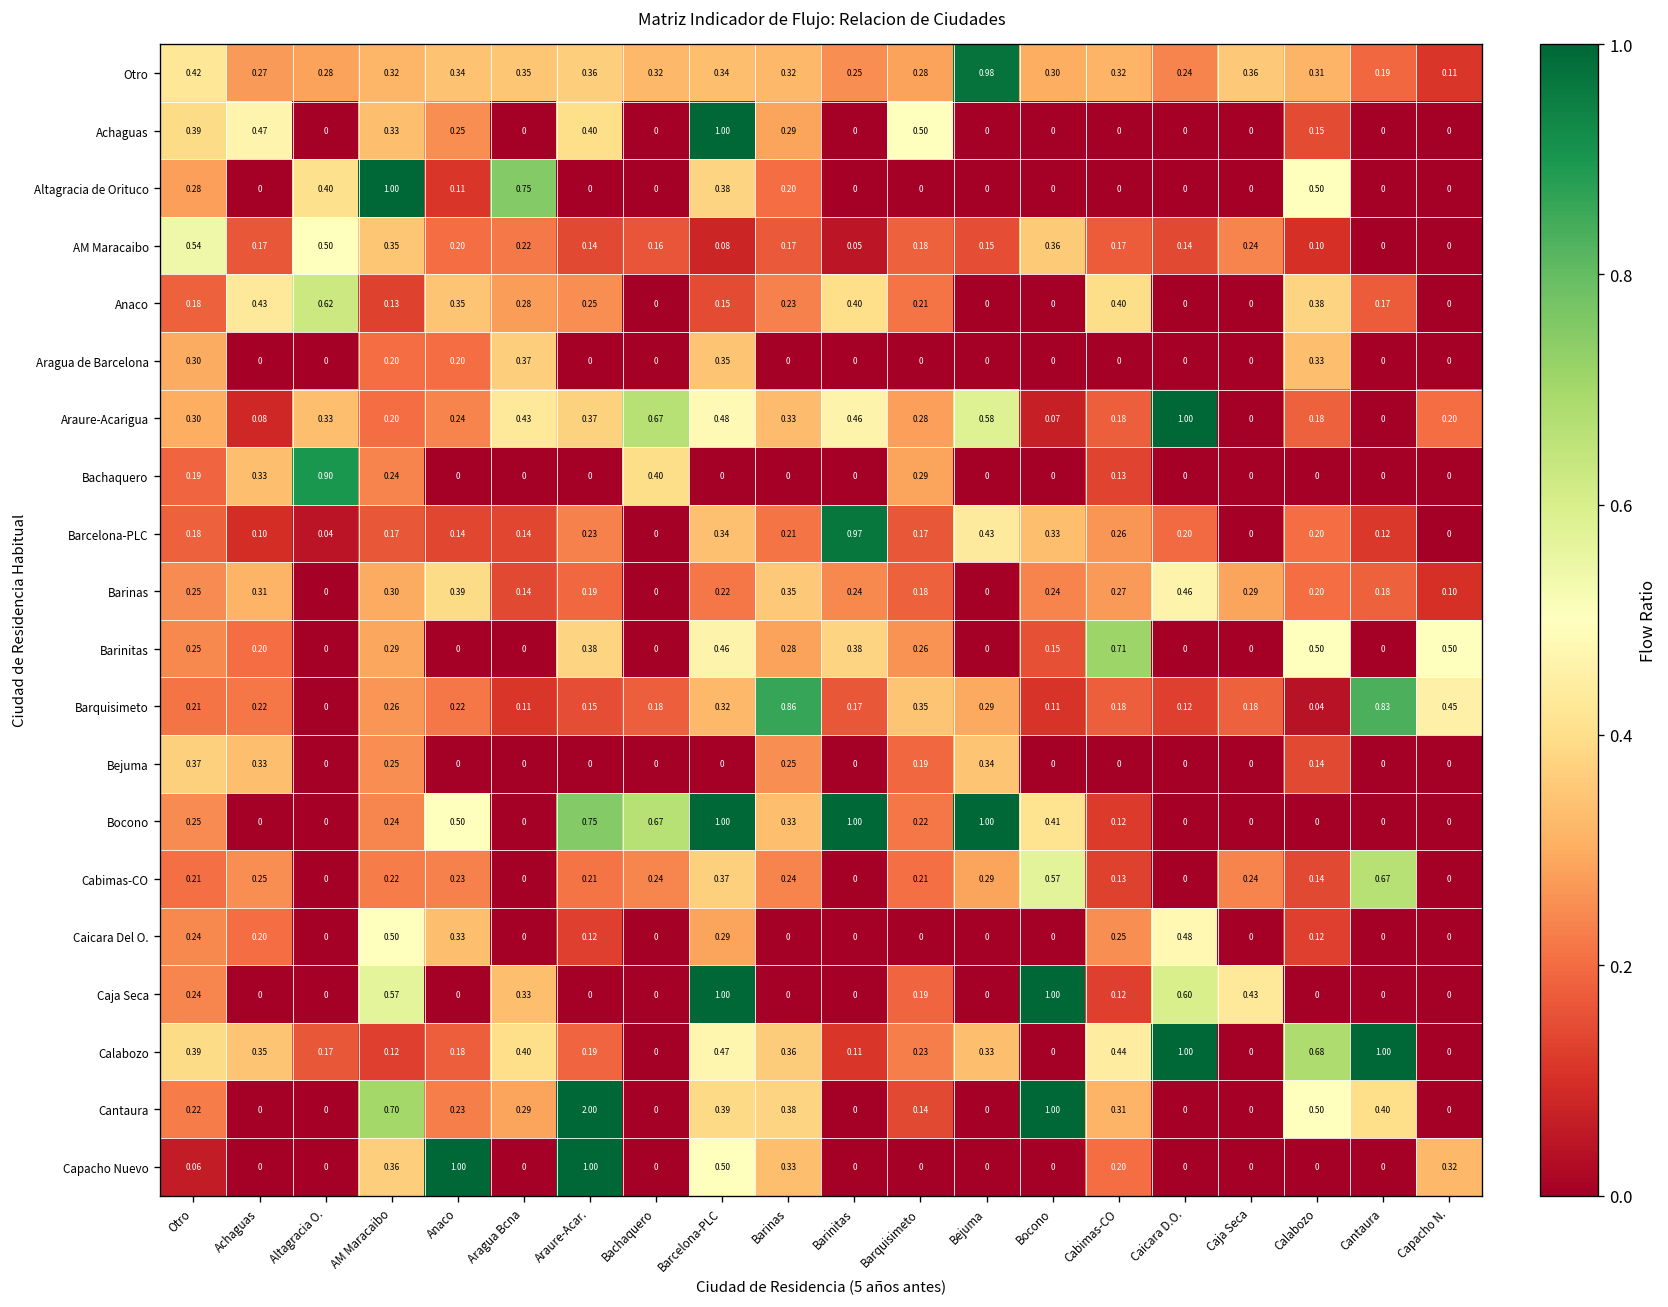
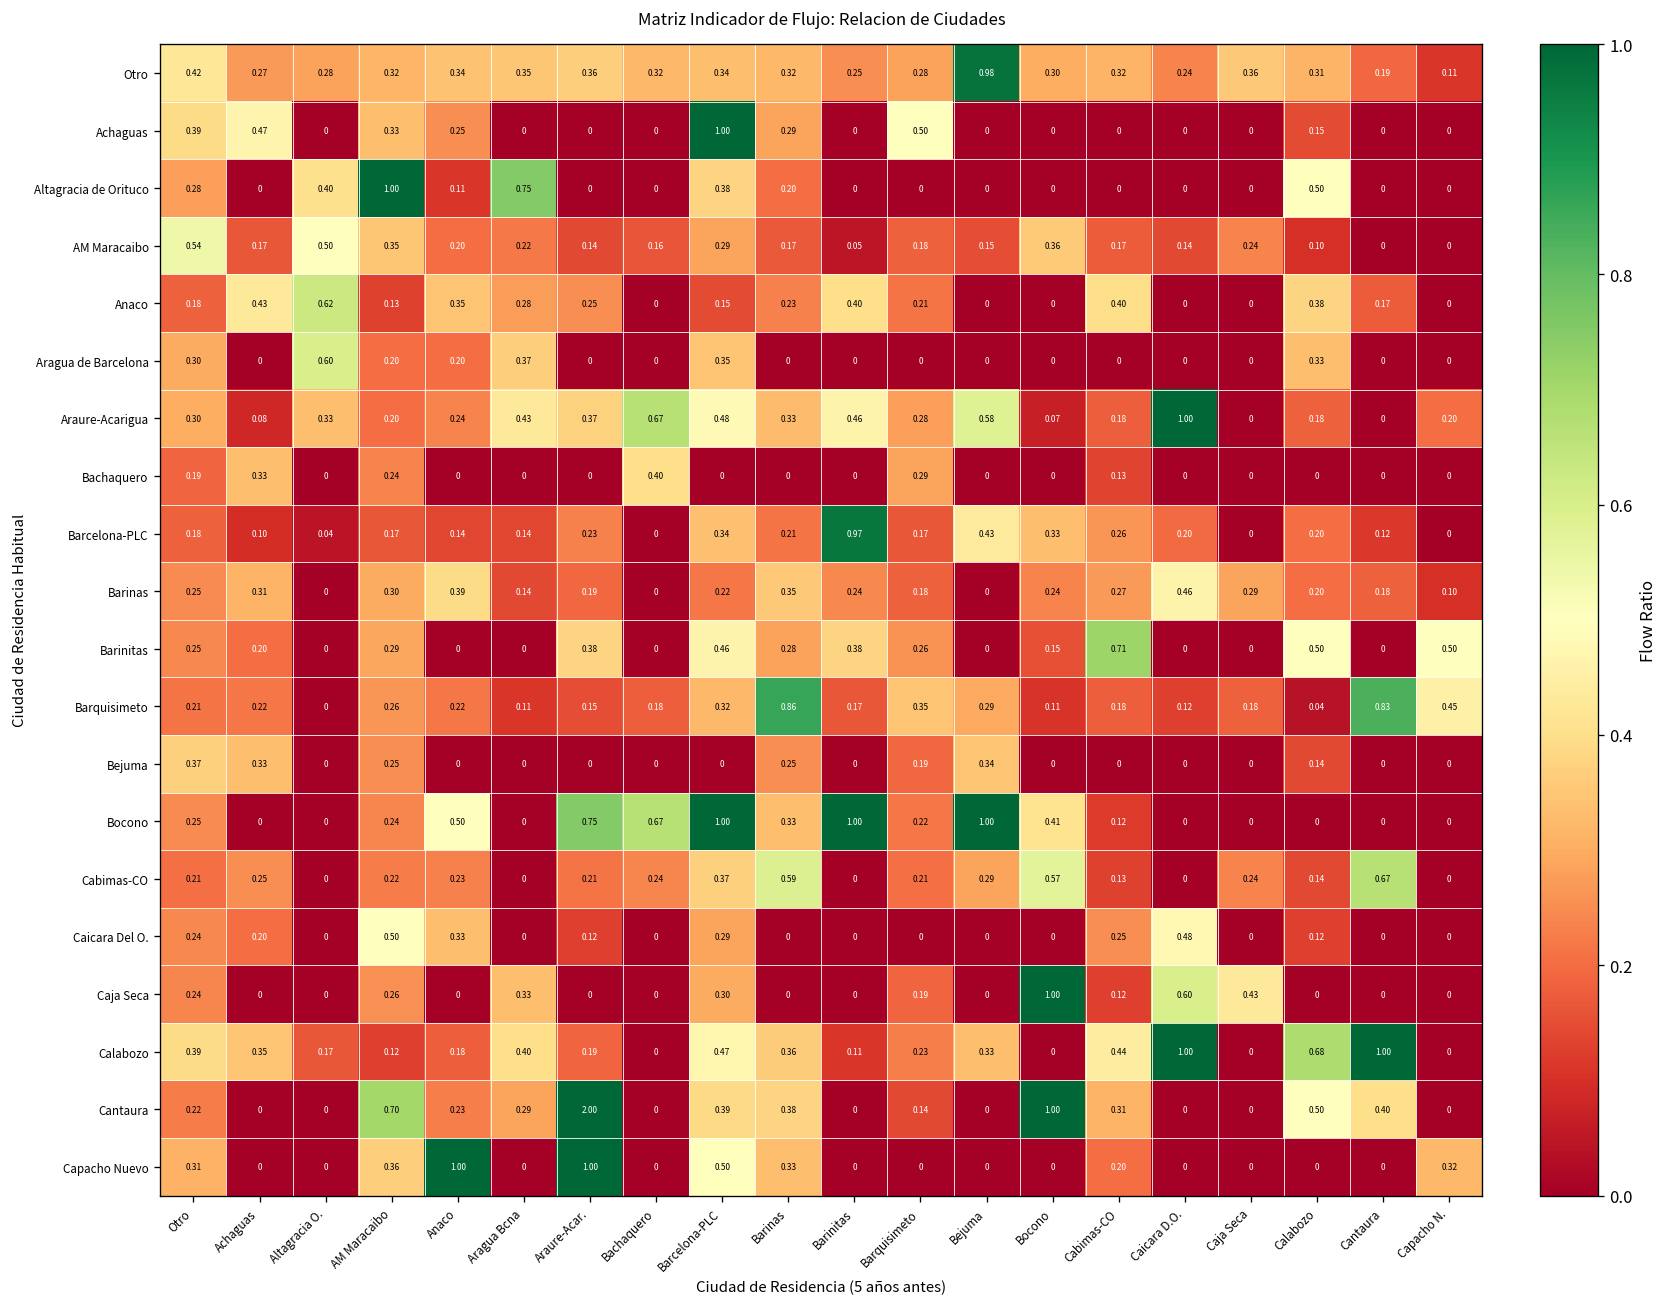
  {
    "Achaguas": {
      "Otro": 0.39,
      "Achaguas": 0.47,
      "Altagracia O.": 0,
      "AM Maracaibo": 0.33,
      "Anaco": 0.25,
      "Aragua Bcna": 0,
-     "Araure-Acar.": 0.40,
+     "Araure-Acar.": 0,
      "Bachaquero": 0,
      "Barcelona-PLC": 1.00,
      "Barinas": 0.29,
      "Barinitas": 0,
      "Barquisimeto": 0.50,
      "Bejuma": 0,
      "Bocono": 0,
      "Cabimas-CO": 0,
      "Caicara D.O.": 0,
      "Caja Seca": 0,
      "Calabozo": 0.15,
      "Cantaura": 0,
      "Capacho N.": 0
    },
    "AM Maracaibo": {
      "Otro": 0.54,
      "Achaguas": 0.17,
      "Altagracia O.": 0.50,
      "AM Maracaibo": 0.35,
      "Anaco": 0.20,
      "Aragua Bcna": 0.22,
      "Araure-Acar.": 0.14,
      "Bachaquero": 0.16,
-     "Barcelona-PLC": 0.08,
+     "Barcelona-PLC": 0.29,
      "Barinas": 0.17,
      "Barinitas": 0.05,
      "Barquisimeto": 0.18,
      "Bejuma": 0.15,
      "Bocono": 0.36,
      "Cabimas-CO": 0.17,
      "Caicara D.O.": 0.14,
      "Caja Seca": 0.24,
      "Calabozo": 0.10,
      "Cantaura": 0,
      "Capacho N.": 0
    },
    "Aragua de Barcelona": {
      "Otro": 0.30,
      "Achaguas": 0,
-     "Altagracia O.": 0,
+     "Altagracia O.": 0.60,
      "AM Maracaibo": 0.20,
      "Anaco": 0.20,
      "Aragua Bcna": 0.37,
      "Araure-Acar.": 0,
      "Bachaquero": 0,
      "Barcelona-PLC": 0.35,
      "Barinas": 0,
      "Barinitas": 0,
      "Barquisimeto": 0,
      "Bejuma": 0,
      "Bocono": 0,
      "Cabimas-CO": 0,
      "Caicara D.O.": 0,
      "Caja Seca": 0,
      "Calabozo": 0.33,
      "Cantaura": 0,
      "Capacho N.": 0
    },
    "Bachaquero": {
      "Otro": 0.19,
      "Achaguas": 0.33,
-     "Altagracia O.": 0.90,
+     "Altagracia O.": 0,
      "AM Maracaibo": 0.24,
      "Anaco": 0,
      "Aragua Bcna": 0,
      "Araure-Acar.": 0,
      "Bachaquero": 0.40,
      "Barcelona-PLC": 0,
      "Barinas": 0,
      "Barinitas": 0,
      "Barquisimeto": 0.29,
      "Bejuma": 0,
      "Bocono": 0,
      "Cabimas-CO": 0.13,
      "Caicara D.O.": 0,
      "Caja Seca": 0,
      "Calabozo": 0,
      "Cantaura": 0,
      "Capacho N.": 0
    },
    "Cabimas-CO": {
      "Otro": 0.21,
      "Achaguas": 0.25,
      "Altagracia O.": 0,
      "AM Maracaibo": 0.22,
      "Anaco": 0.23,
      "Aragua Bcna": 0,
      "Araure-Acar.": 0.21,
      "Bachaquero": 0.24,
      "Barcelona-PLC": 0.37,
-     "Barinas": 0.24,
+     "Barinas": 0.59,
      "Barinitas": 0,
      "Barquisimeto": 0.21,
      "Bejuma": 0.29,
      "Bocono": 0.57,
      "Cabimas-CO": 0.13,
      "Caicara D.O.": 0,
      "Caja Seca": 0.24,
      "Calabozo": 0.14,
      "Cantaura": 0.67,
      "Capacho N.": 0
    },
    "Caja Seca": {
      "Otro": 0.24,
      "Achaguas": 0,
      "Altagracia O.": 0,
-     "AM Maracaibo": 0.57,
+     "AM Maracaibo": 0.26,
      "Anaco": 0,
      "Aragua Bcna": 0.33,
      "Araure-Acar.": 0,
      "Bachaquero": 0,
-     "Barcelona-PLC": 1.00,
+     "Barcelona-PLC": 0.30,
      "Barinas": 0,
      "Barinitas": 0,
      "Barquisimeto": 0.19,
      "Bejuma": 0,
      "Bocono": 1.00,
      "Cabimas-CO": 0.12,
      "Caicara D.O.": 0.60,
      "Caja Seca": 0.43,
      "Calabozo": 0,
      "Cantaura": 0,
      "Capacho N.": 0
    },
    "Capacho Nuevo": {
-     "Otro": 0.06,
+     "Otro": 0.31,
      "Achaguas": 0,
      "Altagracia O.": 0,
      "AM Maracaibo": 0.36,
      "Anaco": 1.00,
      "Aragua Bcna": 0,
      "Araure-Acar.": 1.00,
      "Bachaquero": 0,
      "Barcelona-PLC": 0.50,
      "Barinas": 0.33,
      "Barinitas": 0,
      "Barquisimeto": 0,
      "Bejuma": 0,
      "Bocono": 0,
      "Cabimas-CO": 0.20,
      "Caicara D.O.": 0,
      "Caja Seca": 0,
      "Calabozo": 0,
      "Cantaura": 0,
      "Capacho N.": 0.32
    }
  }
